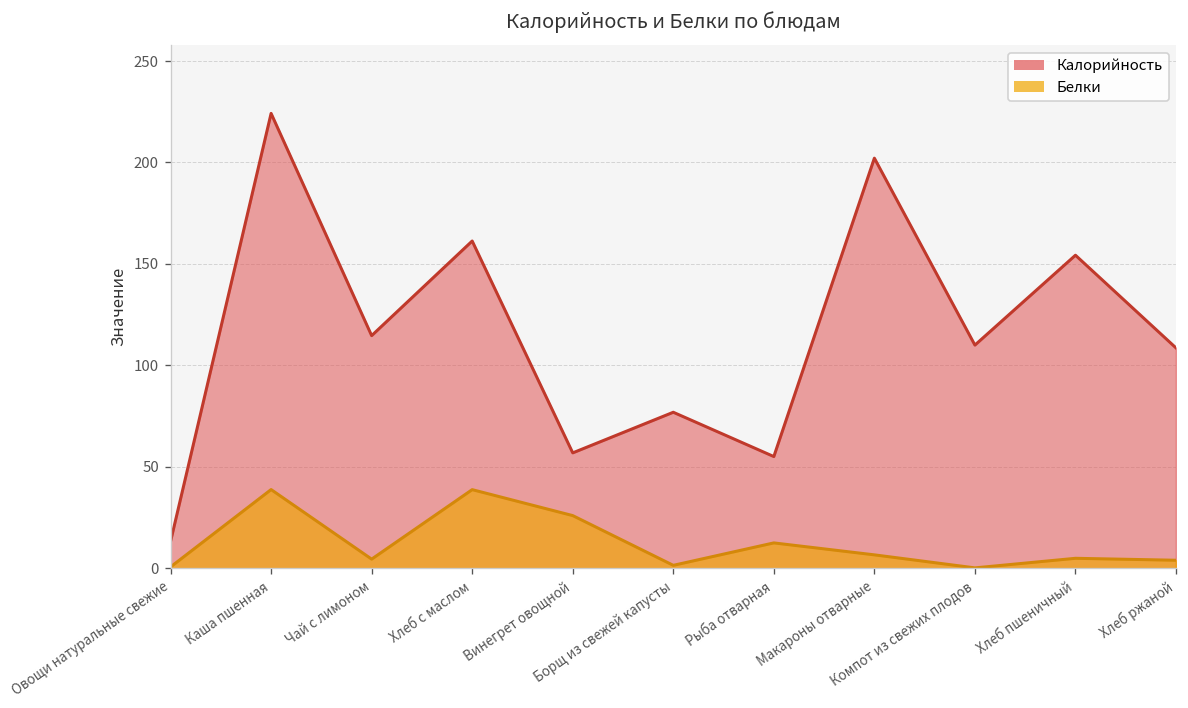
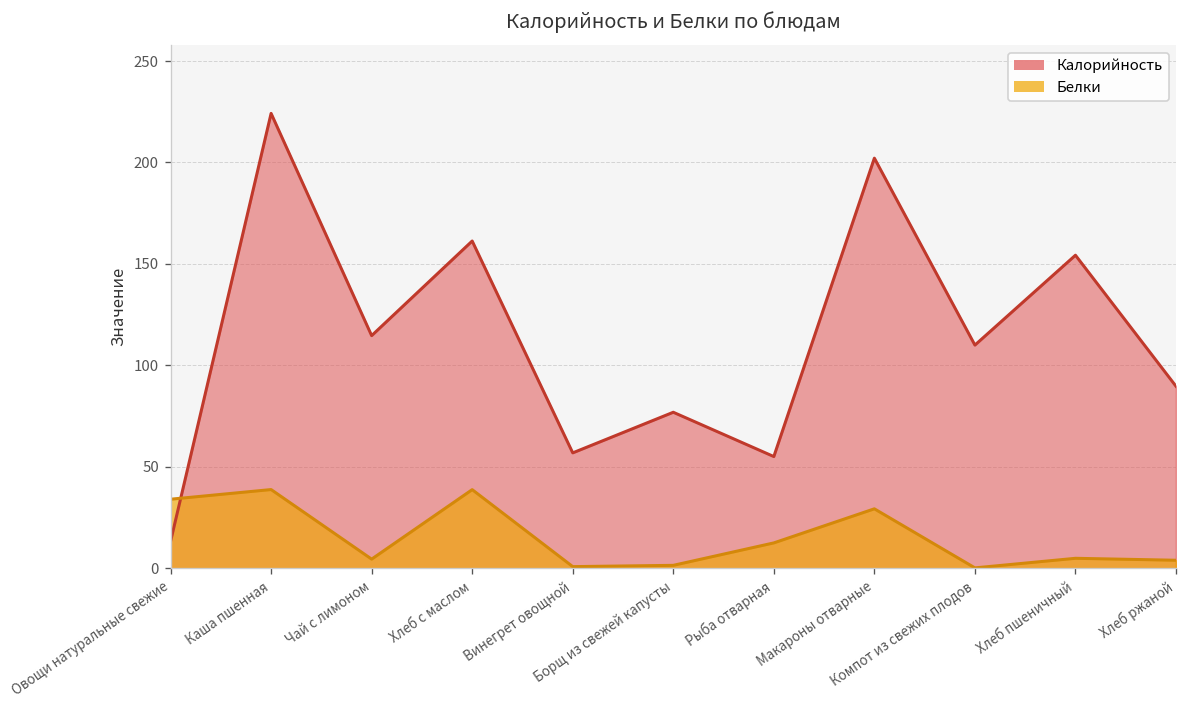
  {
    "Калорийность": {
      "Овощи натуральные свежие": 13,
      "Каша пшенная": 224,
      "Чай с лимоном": 115,
      "Хлеб с маслом": 161,
      "Винегрет овощной": 57,
      "Борщ из свежей капусты": 77,
      "Рыба отварная": 55,
      "Макароны отварные": 202,
      "Компот из свежих плодов": 110,
      "Хлеб пшеничный": 154,
-     "Хлеб ржаной": 109
+     "Хлеб ржаной": 90
    },
    "Белки": {
-     "Овощи натуральные свежие": 1,
+     "Овощи натуральные свежие": 34,
      "Каша пшенная": 39,
      "Чай с лимоном": 5,
      "Хлеб с маслом": 39,
-     "Винегрет овощной": 26,
+     "Винегрет овощной": 1,
      "Борщ из свежей капусты": 1,
      "Рыба отварная": 13,
-     "Макароны отварные": 7,
+     "Макароны отварные": 29,
      "Компот из свежих плодов": 0,
      "Хлеб пшеничный": 5,
      "Хлеб ржаной": 4
    }
  }
